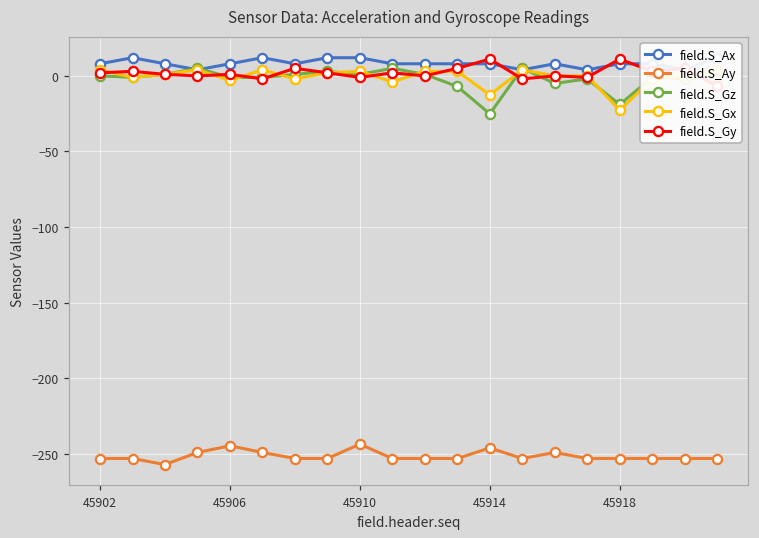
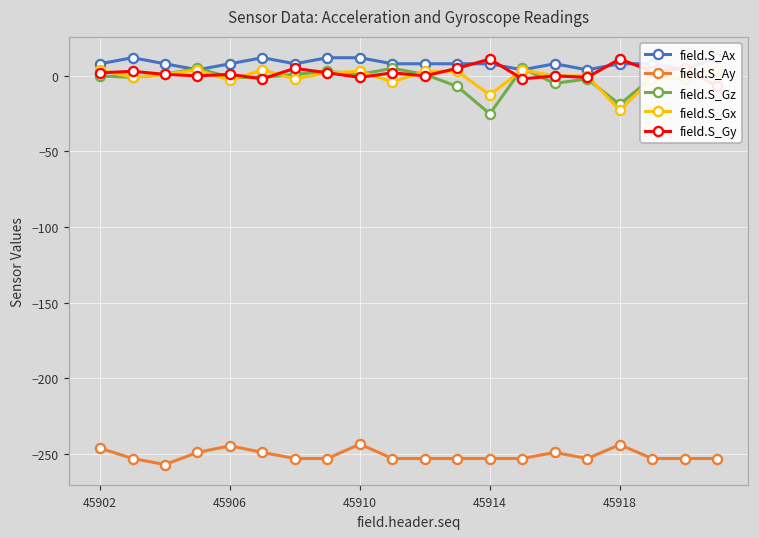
  {
    "field.S_Ax": {
      "45902": 8,
      "45906": 8,
      "45910": 12,
      "45914": 8,
      "45918": 8
    },
    "field.S_Ay": {
-     "45902": -253,
+     "45902": -246,
      "45906": -245,
      "45910": -244,
-     "45914": -246,
-     "45918": -253
+     "45914": -253,
+     "45918": -244
    },
    "field.S_Gz": {
      "45902": 0,
      "45906": -1,
      "45910": 1,
      "45914": -25,
      "45918": -19
    },
    "field.S_Gx": {
      "45902": 4,
      "45906": -3,
      "45910": 3,
      "45914": -13,
      "45918": -23
    },
    "field.S_Gy": {
      "45902": 2,
      "45906": 1,
      "45910": -1,
      "45914": 11,
      "45918": 11
    }
  }
